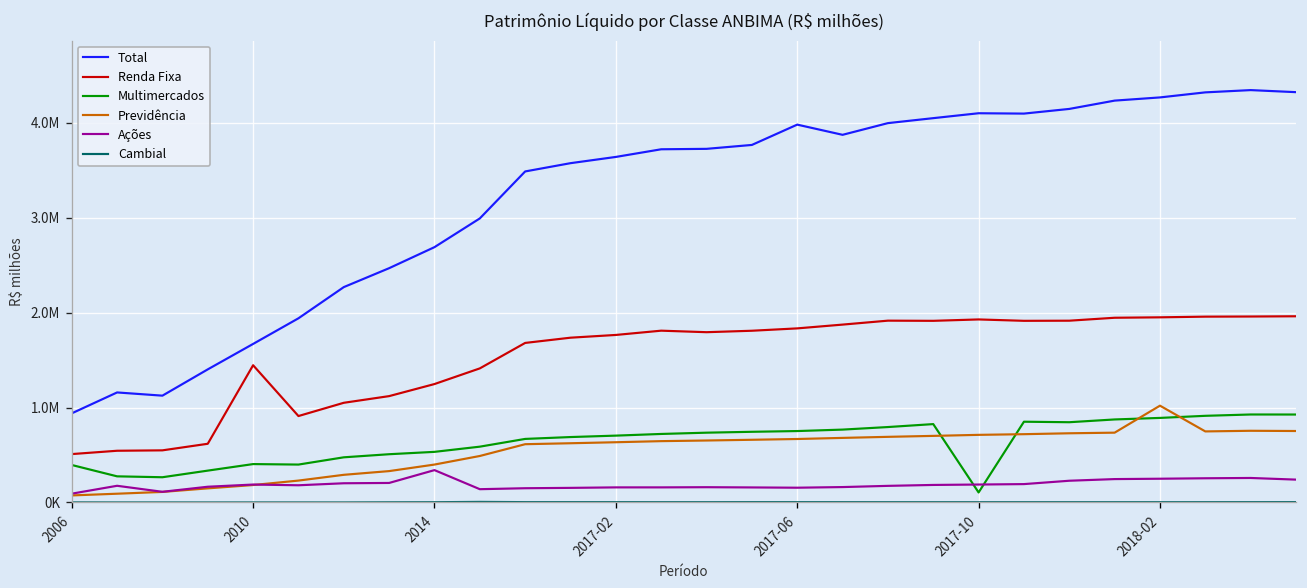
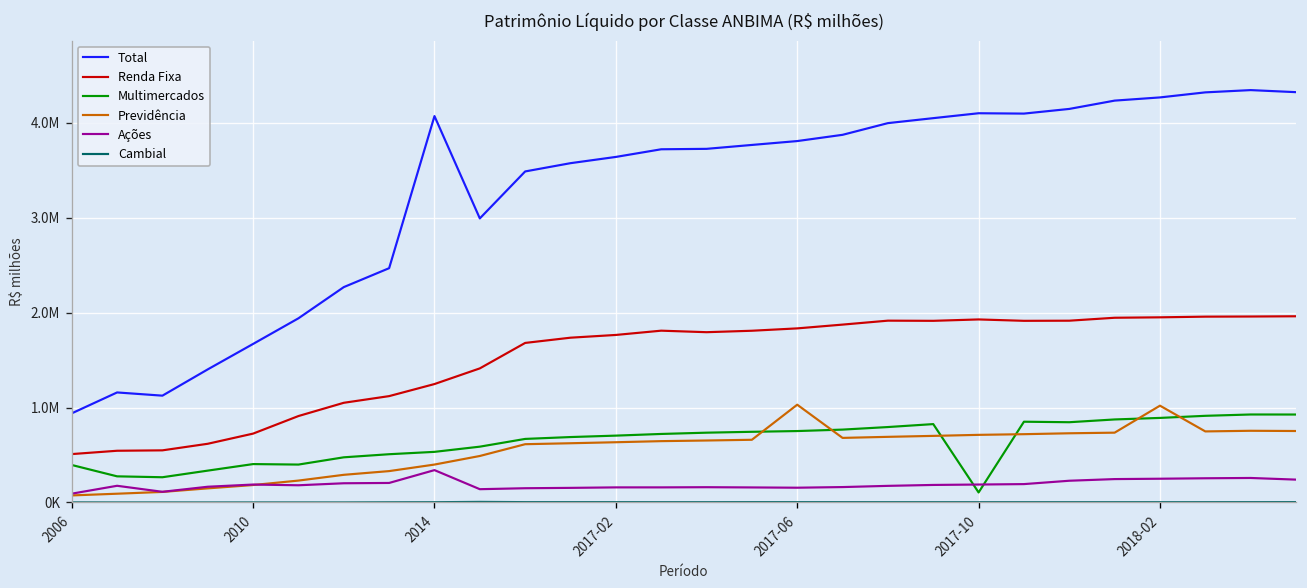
  {
    "Total": {
      "2006": 900000,
      "2010": 1700000,
-     "2014": 2700000,
+     "2014": 4100000,
      "2017-02": 3600000,
-     "2017-06": 4000000,
+     "2017-06": 3800000,
      "2017-10": 4100000,
      "2018-02": 4300000
    },
    "Renda Fixa": {
      "2006": 500000,
-     "2010": 1400000,
+     "2010": 700000,
      "2014": 1200000,
      "2017-02": 1800000,
      "2017-06": 1800000,
      "2017-10": 1900000,
      "2018-02": 2000000
    },
    "Multimercados": {
      "2006": 400000,
      "2010": 400000,
      "2014": 500000,
      "2017-02": 700000,
      "2017-06": 800000,
      "2017-10": 100000,
      "2018-02": 900000
    },
    "Previdência": {
      "2014": 400000,
      "2017-02": 600000,
-     "2017-06": 700000,
+     "2017-06": 1000000,
      "2017-10": 700000,
      "2018-02": 1000000
    },
    "Ações": {
      "2014": 300000,
      "2017-02": 200000,
      "2017-06": 200000,
      "2017-10": 200000,
      "2018-02": 300000
    },
    "Cambial": {
      "2006": 0,
      "2010": 0,
      "2014": 0,
      "2017-02": 0,
      "2017-06": 0,
      "2017-10": 0,
      "2018-02": 0
    }
  }
